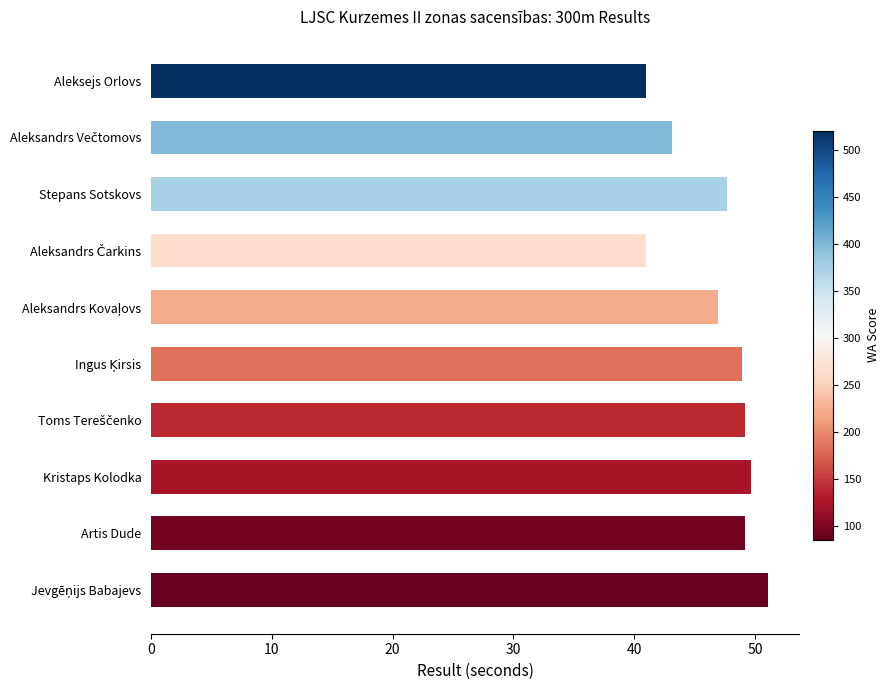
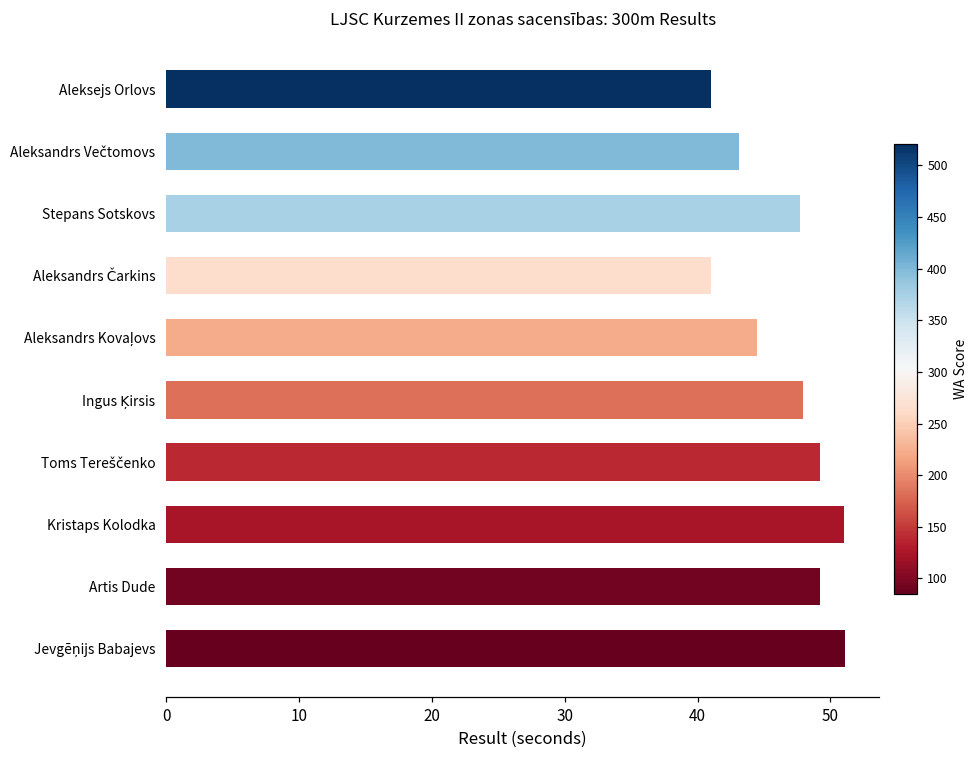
  {
    "Aleksejs Orlovs": 41.0,
    "Aleksandrs Večtomovs": 43.1,
    "Stepans Sotskovs": 47.7,
    "Aleksandrs Čarkins": 41.0,
-   "Aleksandrs Kovaļovs": 46.9,
-   "Ingus Ķirsis": 48.9,
+   "Aleksandrs Kovaļovs": 44.5,
+   "Ingus Ķirsis": 47.9,
    "Toms Tereščenko": 49.2,
-   "Kristaps Kolodka": 49.7,
+   "Kristaps Kolodka": 51.0,
    "Artis Dude": 49.2,
    "Jevgēņijs Babajevs": 51.1
  }
